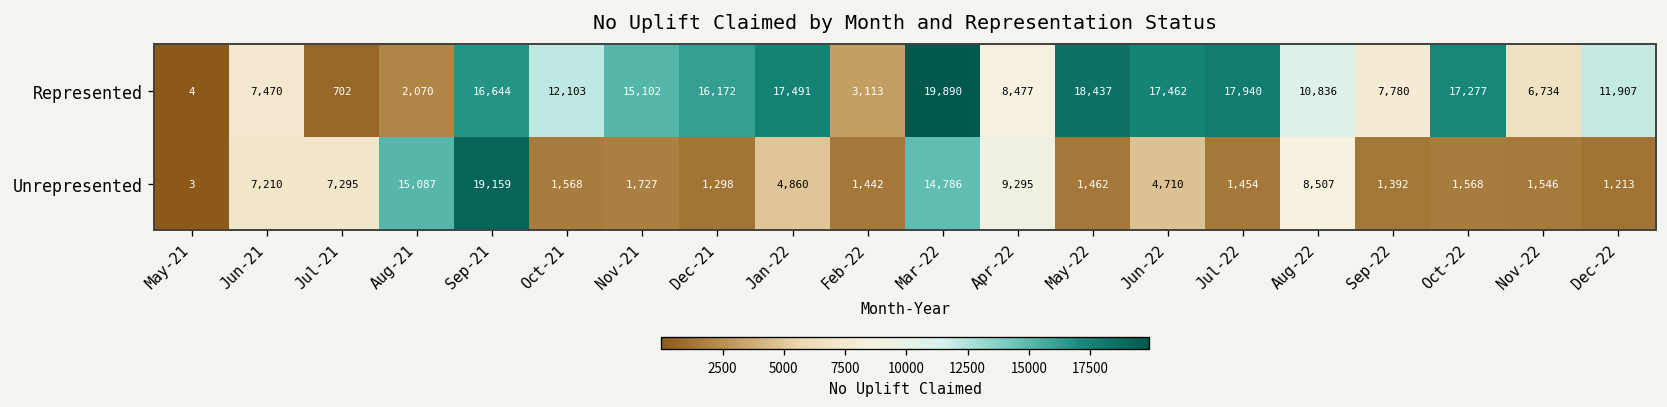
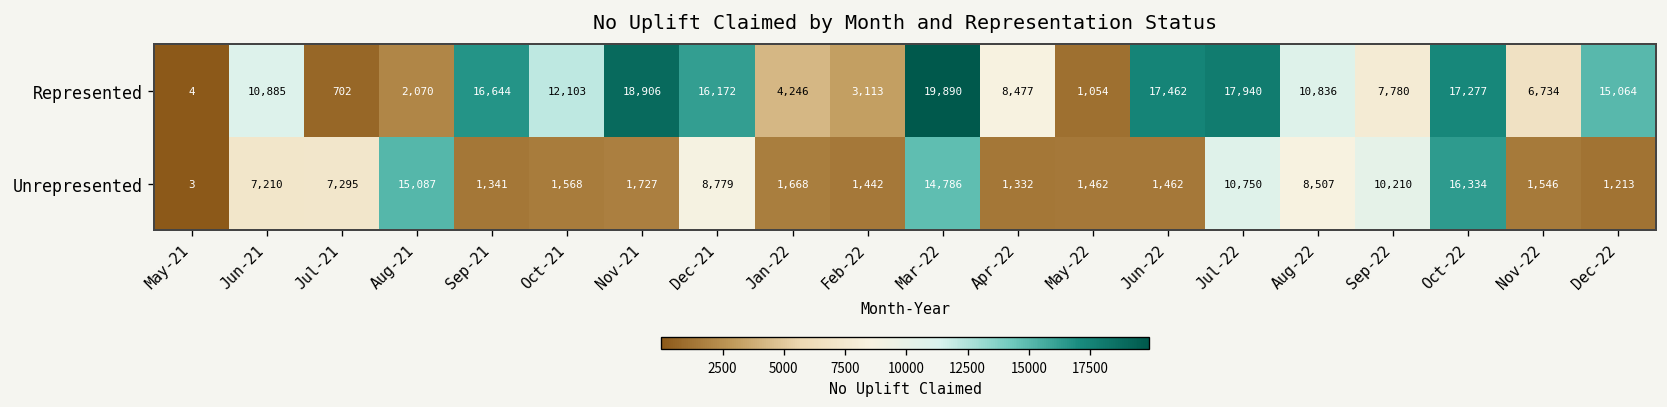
  {
    "Represented": {
      "May-21": "4",
-     "Jun-21": "7,470",
+     "Jun-21": "10,885",
      "Jul-21": "702",
      "Aug-21": "2,070",
      "Sep-21": "16,644",
      "Oct-21": "12,103",
-     "Nov-21": "15,102",
+     "Nov-21": "18,906",
      "Dec-21": "16,172",
-     "Jan-22": "17,491",
+     "Jan-22": "4,246",
      "Feb-22": "3,113",
      "Mar-22": "19,890",
      "Apr-22": "8,477",
-     "May-22": "18,437",
+     "May-22": "1,054",
      "Jun-22": "17,462",
      "Jul-22": "17,940",
      "Aug-22": "10,836",
      "Sep-22": "7,780",
      "Oct-22": "17,277",
      "Nov-22": "6,734",
-     "Dec-22": "11,907"
+     "Dec-22": "15,064"
    },
    "Unrepresented": {
      "May-21": "3",
      "Jun-21": "7,210",
      "Jul-21": "7,295",
      "Aug-21": "15,087",
-     "Sep-21": "19,159",
+     "Sep-21": "1,341",
      "Oct-21": "1,568",
      "Nov-21": "1,727",
-     "Dec-21": "1,298",
-     "Jan-22": "4,860",
+     "Dec-21": "8,779",
+     "Jan-22": "1,668",
      "Feb-22": "1,442",
      "Mar-22": "14,786",
-     "Apr-22": "9,295",
+     "Apr-22": "1,332",
      "May-22": "1,462",
-     "Jun-22": "4,710",
-     "Jul-22": "1,454",
+     "Jun-22": "1,462",
+     "Jul-22": "10,750",
      "Aug-22": "8,507",
-     "Sep-22": "1,392",
-     "Oct-22": "1,568",
+     "Sep-22": "10,210",
+     "Oct-22": "16,334",
      "Nov-22": "1,546",
      "Dec-22": "1,213"
    }
  }
